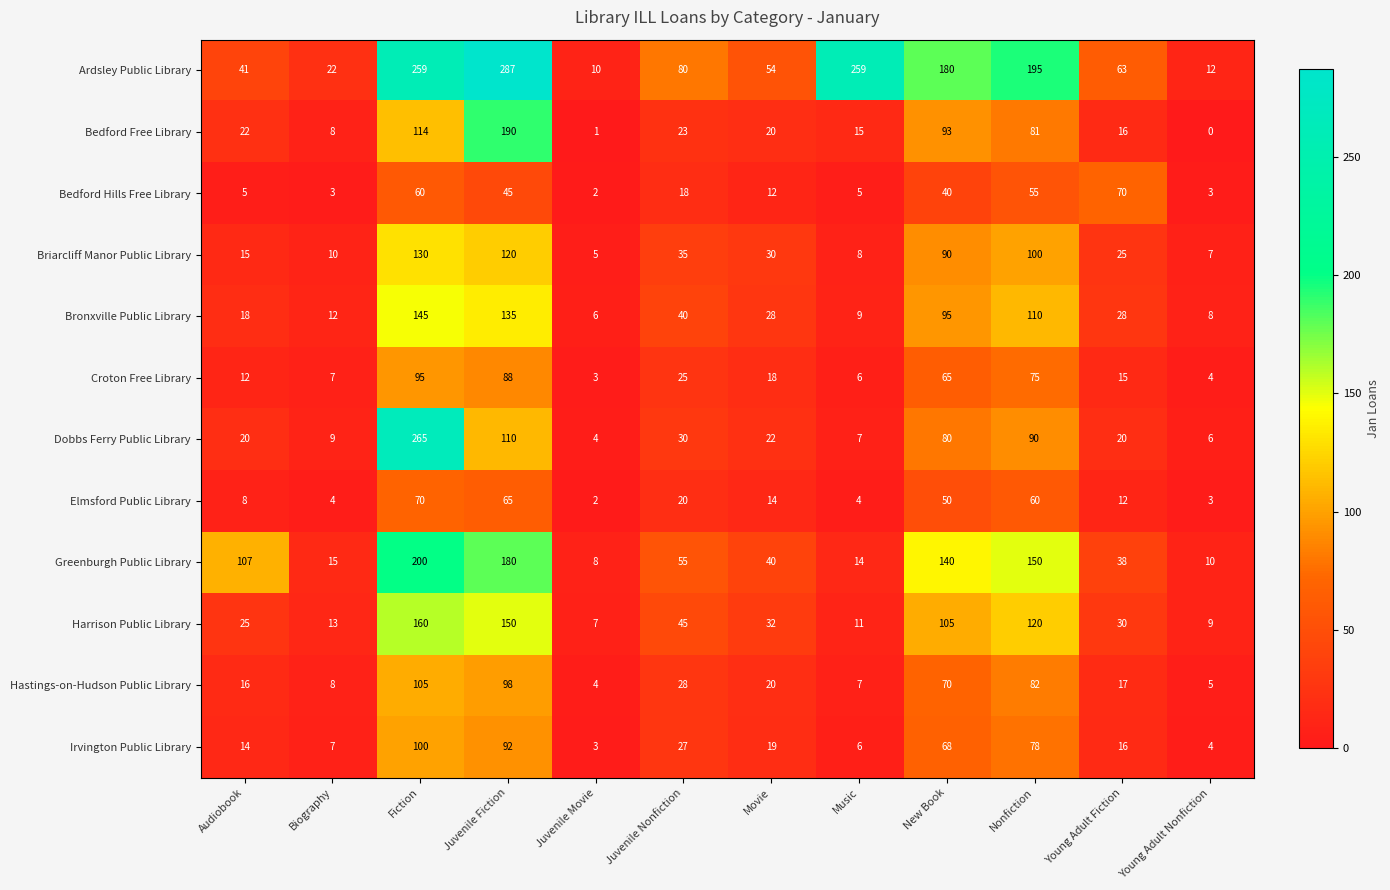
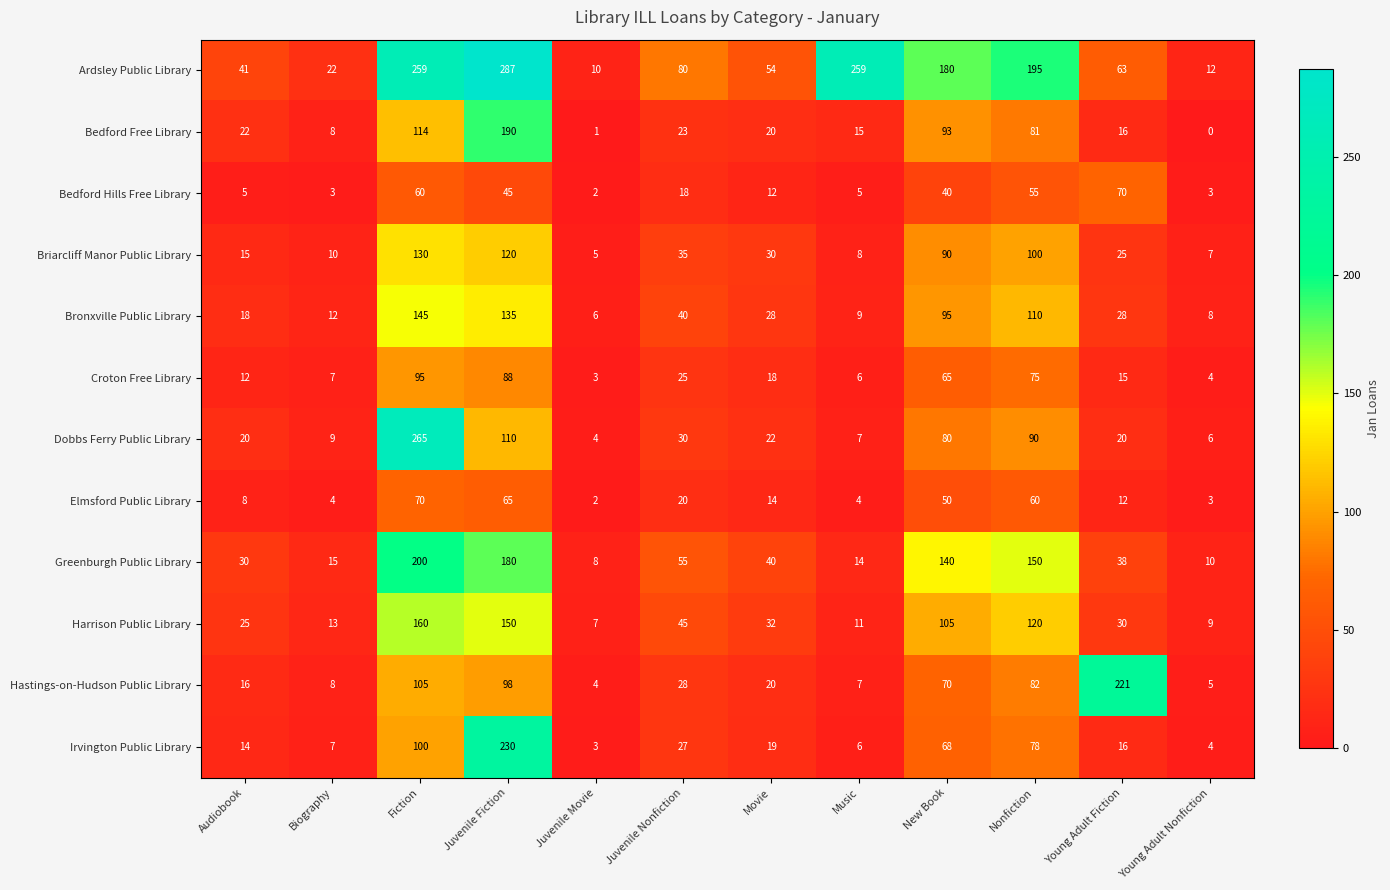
  {
    "Ardsley Public Library": {
      "Audiobook": 41,
      "Biography": 22,
      "Fiction": 259,
      "Juvenile Fiction": 287,
      "Juvenile Movie": 10,
      "Juvenile Nonfiction": 80,
      "Movie": 54,
      "Music": 259,
      "New Book": 180,
      "Nonfiction": 195,
      "Young Adult Fiction": 63,
      "Young Adult Nonfiction": 12
    },
    "Bedford Free Library": {
      "Audiobook": 22,
      "Biography": 8,
      "Fiction": 114,
      "Juvenile Fiction": 190,
      "Juvenile Movie": 1,
      "Juvenile Nonfiction": 23,
      "Movie": 20,
      "Music": 15,
      "New Book": 93,
      "Nonfiction": 81,
      "Young Adult Fiction": 16,
      "Young Adult Nonfiction": 0
    },
    "Bedford Hills Free Library": {
      "Audiobook": 5,
      "Biography": 3,
      "Fiction": 60,
      "Juvenile Fiction": 45,
      "Juvenile Movie": 2,
      "Juvenile Nonfiction": 18,
      "Movie": 12,
      "Music": 5,
      "New Book": 40,
      "Nonfiction": 55,
      "Young Adult Fiction": 70,
      "Young Adult Nonfiction": 3
    },
    "Briarcliff Manor Public Library": {
      "Audiobook": 15,
      "Biography": 10,
      "Fiction": 130,
      "Juvenile Fiction": 120,
      "Juvenile Movie": 5,
      "Juvenile Nonfiction": 35,
      "Movie": 30,
      "Music": 8,
      "New Book": 90,
      "Nonfiction": 100,
      "Young Adult Fiction": 25,
      "Young Adult Nonfiction": 7
    },
    "Bronxville Public Library": {
      "Audiobook": 18,
      "Biography": 12,
      "Fiction": 145,
      "Juvenile Fiction": 135,
      "Juvenile Movie": 6,
      "Juvenile Nonfiction": 40,
      "Movie": 28,
      "Music": 9,
      "New Book": 95,
      "Nonfiction": 110,
      "Young Adult Fiction": 28,
      "Young Adult Nonfiction": 8
    },
    "Croton Free Library": {
      "Audiobook": 12,
      "Biography": 7,
      "Fiction": 95,
      "Juvenile Fiction": 88,
      "Juvenile Movie": 3,
      "Juvenile Nonfiction": 25,
      "Movie": 18,
      "Music": 6,
      "New Book": 65,
      "Nonfiction": 75,
      "Young Adult Fiction": 15,
      "Young Adult Nonfiction": 4
    },
    "Dobbs Ferry Public Library": {
      "Audiobook": 20,
      "Biography": 9,
      "Fiction": 265,
      "Juvenile Fiction": 110,
      "Juvenile Movie": 4,
      "Juvenile Nonfiction": 30,
      "Movie": 22,
      "Music": 7,
      "New Book": 80,
      "Nonfiction": 90,
      "Young Adult Fiction": 20,
      "Young Adult Nonfiction": 6
    },
    "Elmsford Public Library": {
      "Audiobook": 8,
      "Biography": 4,
      "Fiction": 70,
      "Juvenile Fiction": 65,
      "Juvenile Movie": 2,
      "Juvenile Nonfiction": 20,
      "Movie": 14,
      "Music": 4,
      "New Book": 50,
      "Nonfiction": 60,
      "Young Adult Fiction": 12,
      "Young Adult Nonfiction": 3
    },
    "Greenburgh Public Library": {
-     "Audiobook": 107,
+     "Audiobook": 30,
      "Biography": 15,
      "Fiction": 200,
      "Juvenile Fiction": 180,
      "Juvenile Movie": 8,
      "Juvenile Nonfiction": 55,
      "Movie": 40,
      "Music": 14,
      "New Book": 140,
      "Nonfiction": 150,
      "Young Adult Fiction": 38,
      "Young Adult Nonfiction": 10
    },
    "Harrison Public Library": {
      "Audiobook": 25,
      "Biography": 13,
      "Fiction": 160,
      "Juvenile Fiction": 150,
      "Juvenile Movie": 7,
      "Juvenile Nonfiction": 45,
      "Movie": 32,
      "Music": 11,
      "New Book": 105,
      "Nonfiction": 120,
      "Young Adult Fiction": 30,
      "Young Adult Nonfiction": 9
    },
    "Hastings-on-Hudson Public Library": {
      "Audiobook": 16,
      "Biography": 8,
      "Fiction": 105,
      "Juvenile Fiction": 98,
      "Juvenile Movie": 4,
      "Juvenile Nonfiction": 28,
      "Movie": 20,
      "Music": 7,
      "New Book": 70,
      "Nonfiction": 82,
-     "Young Adult Fiction": 17,
+     "Young Adult Fiction": 221,
      "Young Adult Nonfiction": 5
    },
    "Irvington Public Library": {
      "Audiobook": 14,
      "Biography": 7,
      "Fiction": 100,
-     "Juvenile Fiction": 92,
+     "Juvenile Fiction": 230,
      "Juvenile Movie": 3,
      "Juvenile Nonfiction": 27,
      "Movie": 19,
      "Music": 6,
      "New Book": 68,
      "Nonfiction": 78,
      "Young Adult Fiction": 16,
      "Young Adult Nonfiction": 4
    }
  }
